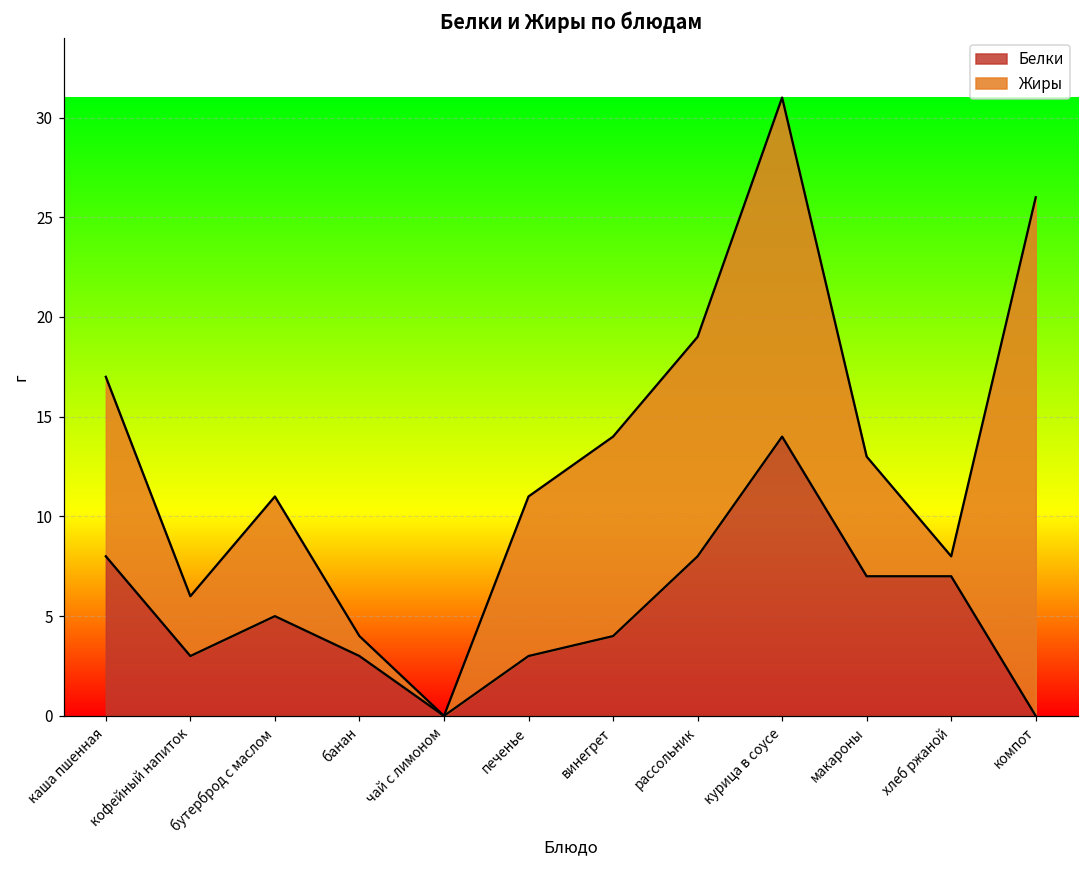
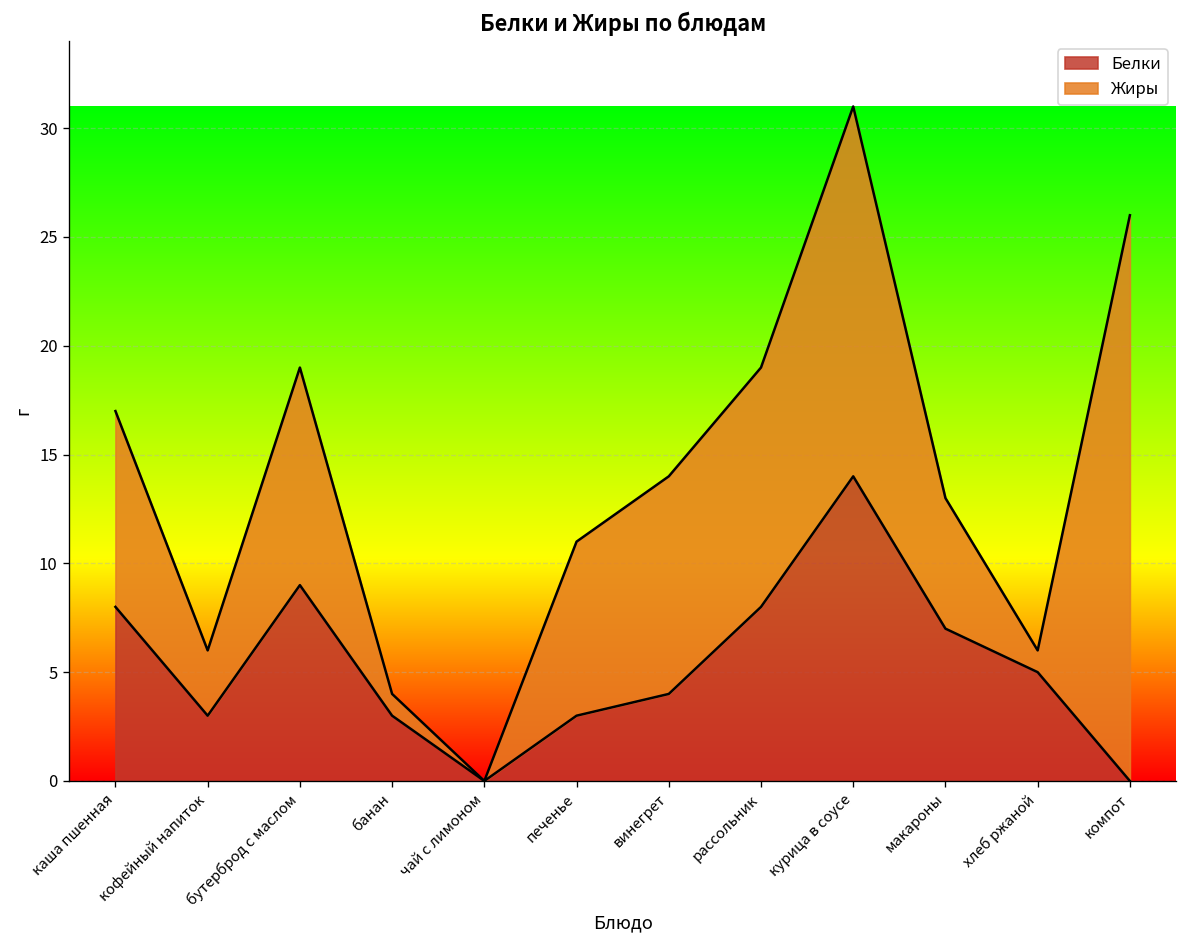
  {
    "Белки": {
      "каша пшенная": 8,
      "кофейный напиток": 3,
-     "бутерброд с маслом": 5,
+     "бутерброд с маслом": 9,
      "банан": 3,
      "печенье": 3,
      "винегрет": 4,
      "рассольник": 8,
      "курица в соусе": 14,
      "макароны": 7,
-     "хлеб ржаной": 7,
+     "хлеб ржаной": 5,
      "компот": 0
    },
    "Жиры": {
      "каша пшенная": 9,
      "кофейный напиток": 3,
-     "бутерброд с маслом": 6,
+     "бутерброд с маслом": 10,
      "банан": 1,
      "печенье": 8,
      "винегрет": 10,
      "рассольник": 11,
      "курица в соусе": 17,
      "макароны": 6,
      "хлеб ржаной": 1,
      "компот": 26
    }
  }
